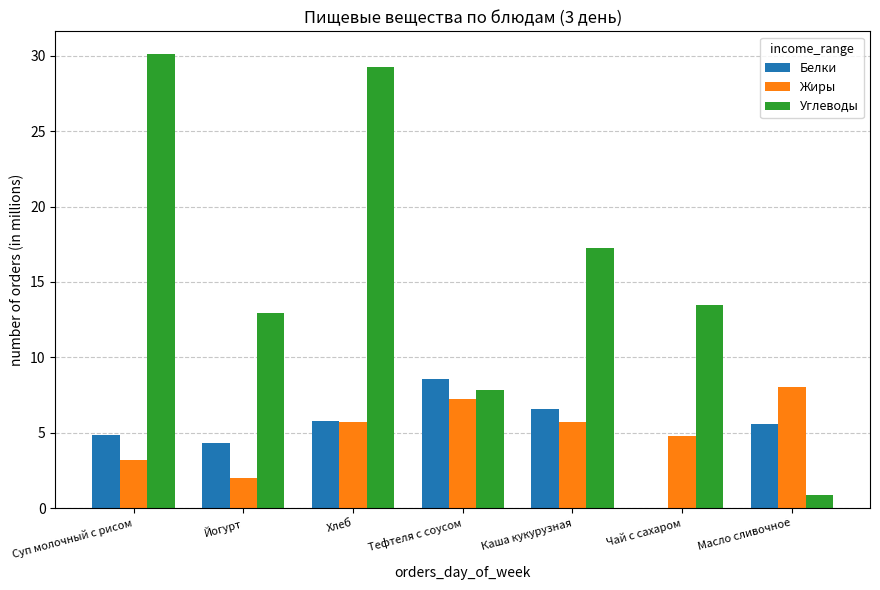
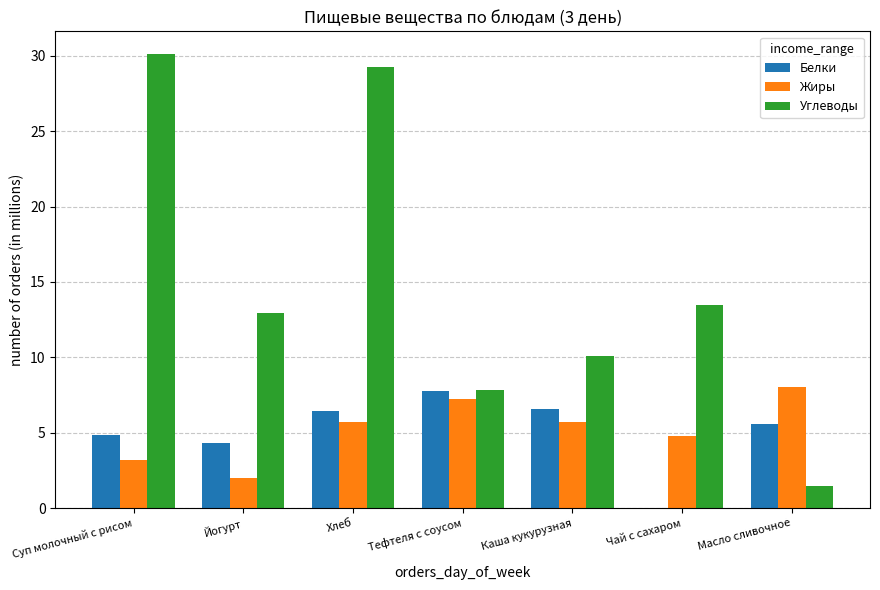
  {
    "Белки": {
      "Суп молочный с рисом": 4.8,
      "Йогурт": 4.3,
-     "Хлеб": 5.8,
-     "Тефтеля с соусом": 8.6,
+     "Хлеб": 6.4,
+     "Тефтеля с соусом": 7.8,
      "Каша кукурузная": 6.6,
      "Чай с сахаром": 0.0,
      "Масло сливочное": 5.6
    },
    "Жиры": {
      "Суп молочный с рисом": 3.2,
      "Йогурт": 2.0,
      "Хлеб": 5.7,
      "Тефтеля с соусом": 7.2,
      "Каша кукурузная": 5.7,
      "Чай с сахаром": 4.8,
      "Масло сливочное": 8.0
    },
    "Углеводы": {
      "Суп молочный с рисом": 30.1,
      "Йогурт": 13.0,
      "Хлеб": 29.2,
      "Тефтеля с соусом": 7.9,
-     "Каша кукурузная": 17.2,
+     "Каша кукурузная": 10.1,
      "Чай с сахаром": 13.5,
-     "Масло сливочное": 0.9
+     "Масло сливочное": 1.5
    }
  }
